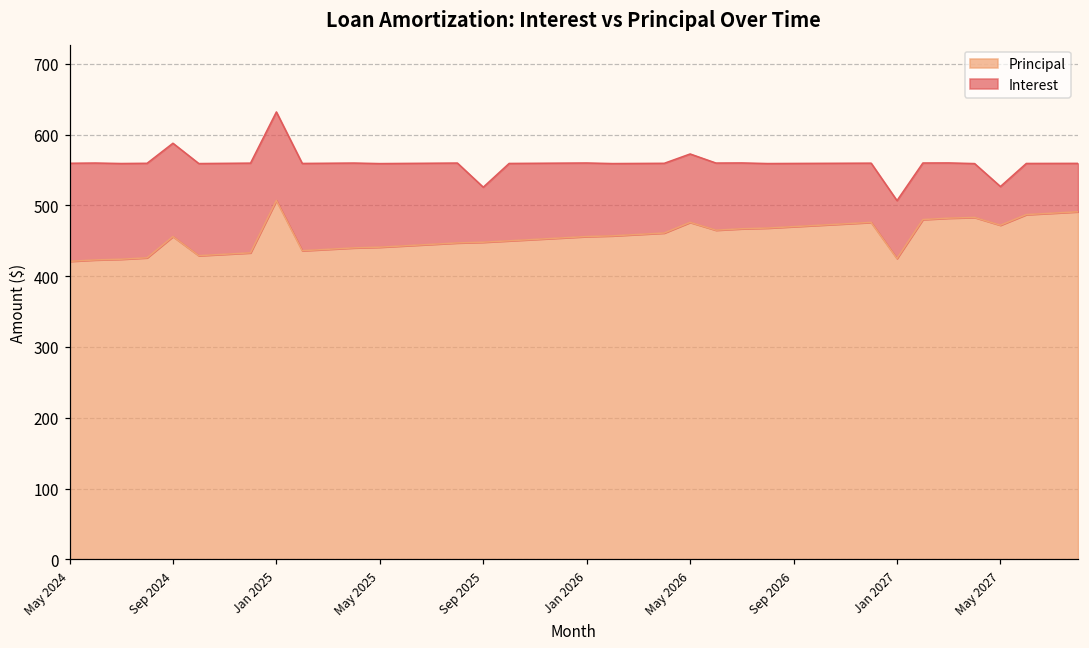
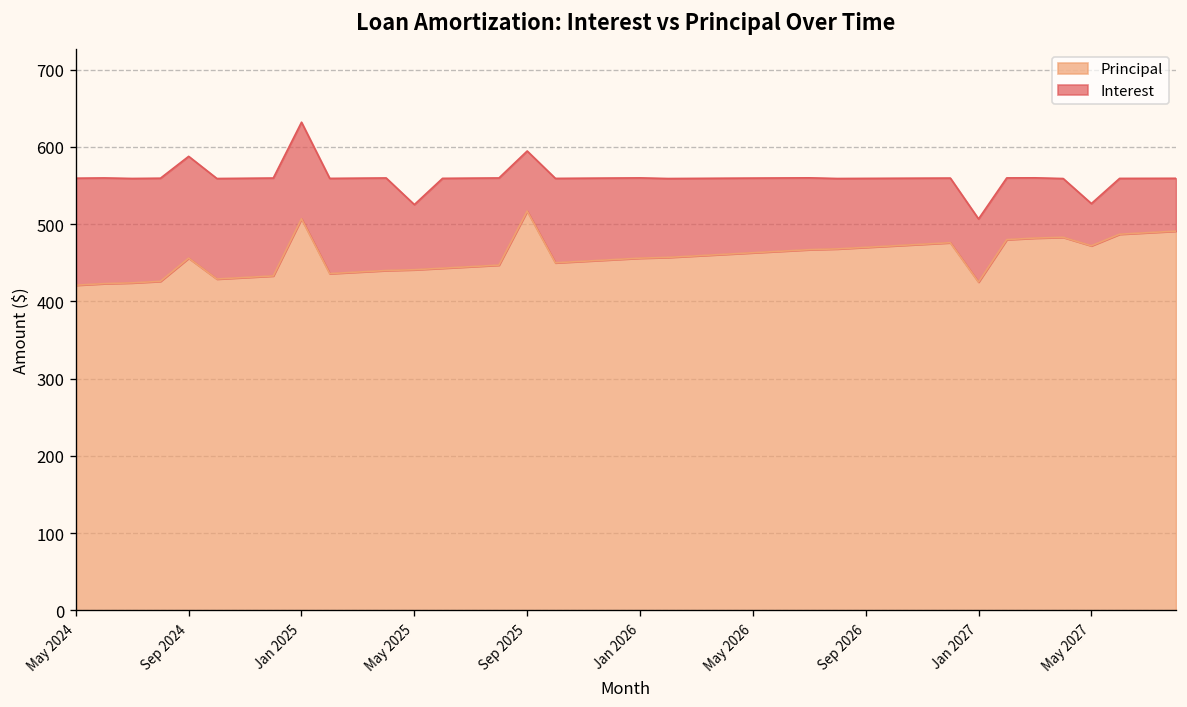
  {
    "Principal": {
      "May 2024": 420,
      "Sep 2024": 460,
      "Jan 2025": 510,
      "May 2025": 440,
-     "Sep 2025": 450,
+     "Sep 2025": 520,
      "Jan 2026": 460,
-     "May 2026": 480,
+     "May 2026": 460,
      "Sep 2026": 470,
      "Jan 2027": 430,
      "May 2027": 470
    },
    "Interest": {
      "May 2024": 140,
      "Sep 2024": 130,
      "Jan 2025": 130,
-     "May 2025": 120,
+     "May 2025": 80,
      "Sep 2025": 80,
      "Jan 2026": 100,
      "May 2026": 100,
      "Sep 2026": 90,
      "Jan 2027": 80,
      "May 2027": 50
    }
  }
